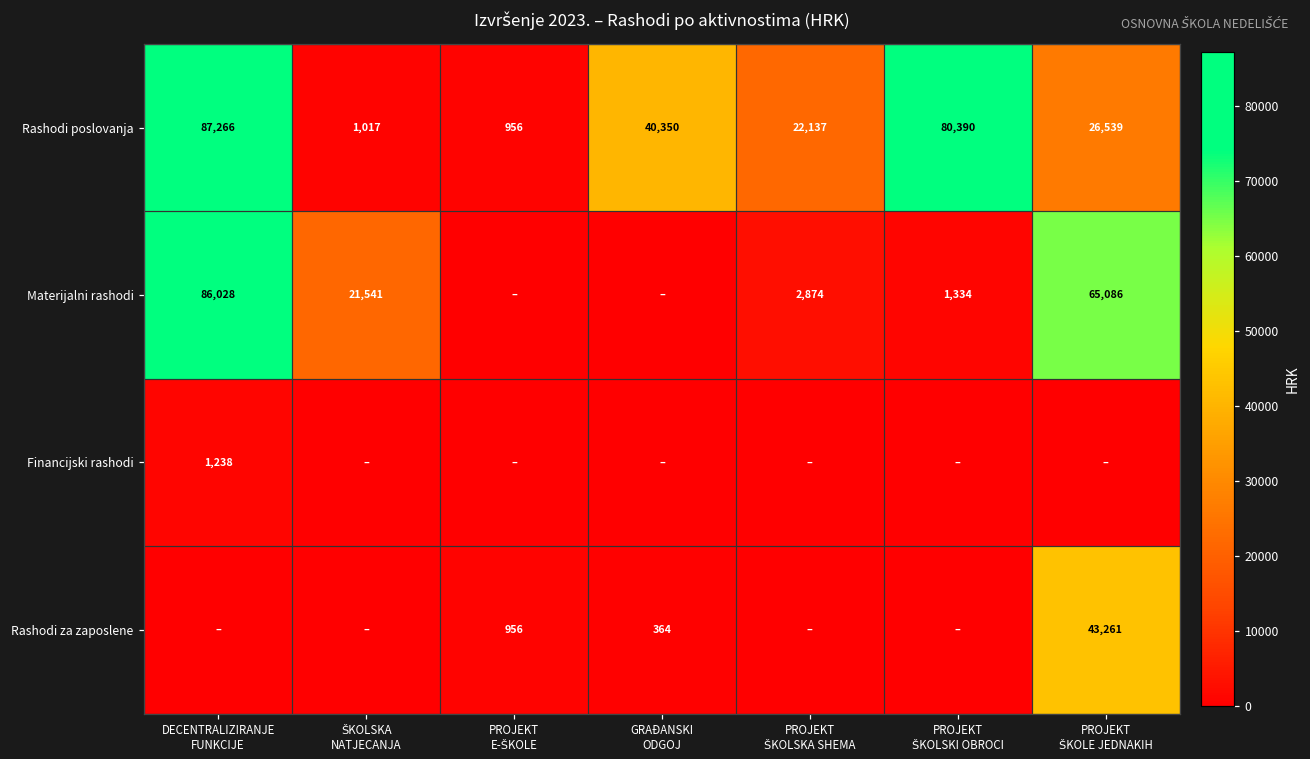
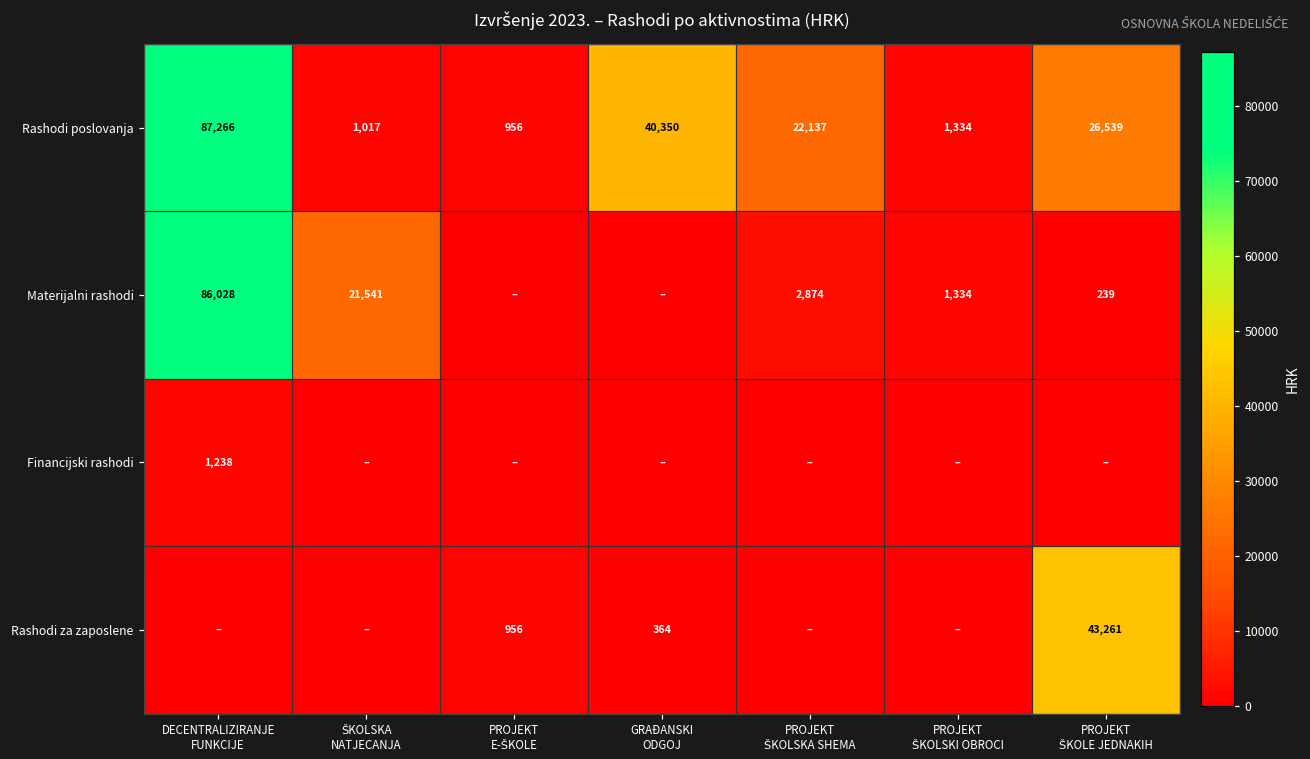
  {
    "Rashodi poslovanja": {
      "DECENTRALIZIRANJE FUNKCIJE": "87,266",
      "ŠKOLSKA NATJECANJA": "1,017",
      "PROJEKT E-ŠKOLE": "956",
      "GRAĐANSKI ODGOJ": "40,350",
      "PROJEKT ŠKOLSKA SHEMA": "22,137",
-     "PROJEKT ŠKOLSKI OBROCI": "80,390",
+     "PROJEKT ŠKOLSKI OBROCI": "1,334",
      "PROJEKT ŠKOLE JEDNAKIH": "26,539"
    },
    "Materijalni rashodi": {
      "DECENTRALIZIRANJE FUNKCIJE": "86,028",
      "ŠKOLSKA NATJECANJA": "21,541",
      "PROJEKT ŠKOLSKA SHEMA": "2,874",
      "PROJEKT ŠKOLSKI OBROCI": "1,334",
-     "PROJEKT ŠKOLE JEDNAKIH": "65,086"
+     "PROJEKT ŠKOLE JEDNAKIH": "239"
    },
    "Financijski rashodi": {
      "DECENTRALIZIRANJE FUNKCIJE": "1,238"
    },
    "Rashodi za zaposlene": {
      "PROJEKT E-ŠKOLE": "956",
      "GRAĐANSKI ODGOJ": "364",
      "PROJEKT ŠKOLE JEDNAKIH": "43,261"
    }
  }
